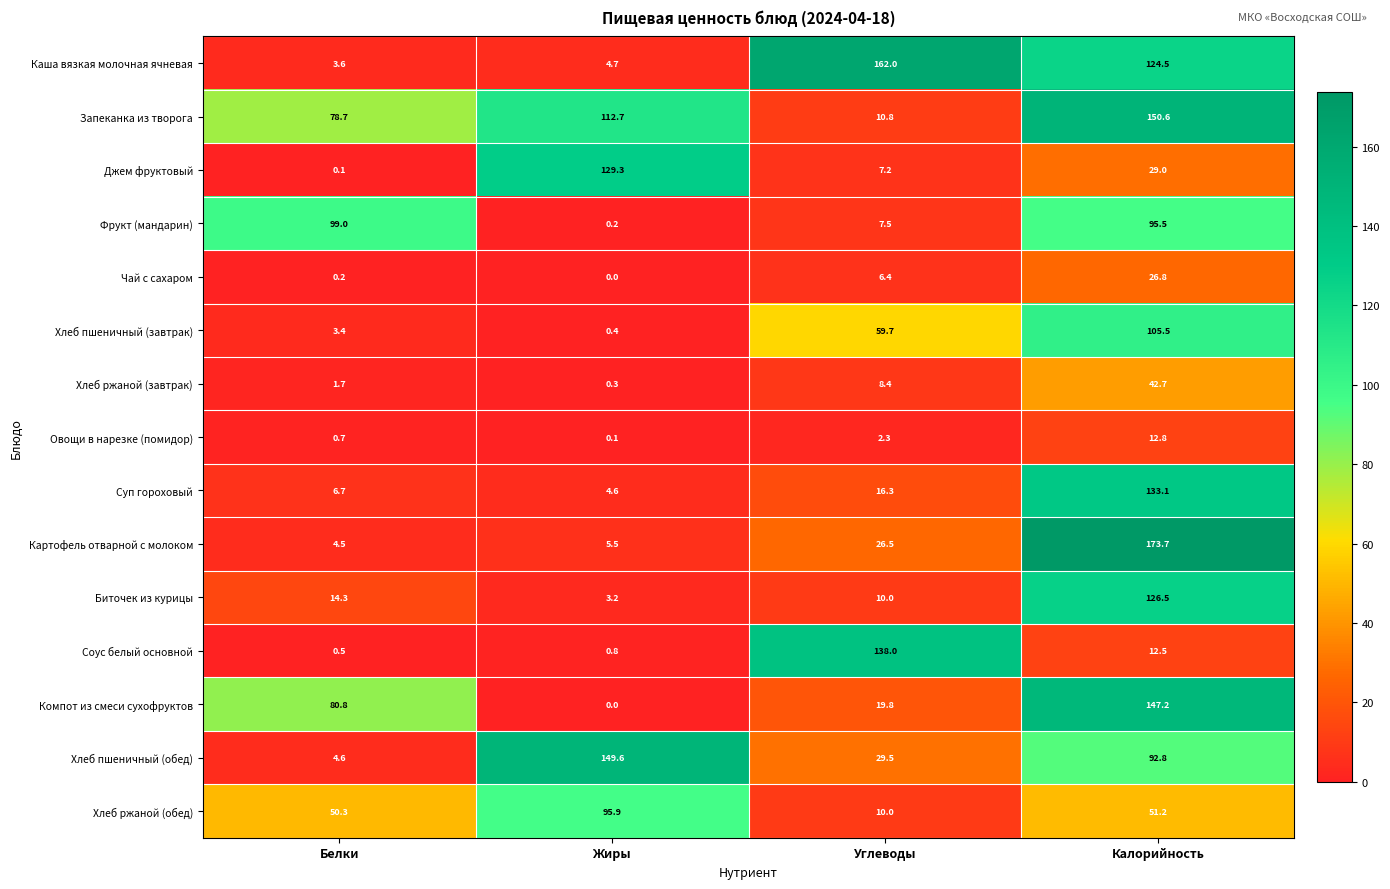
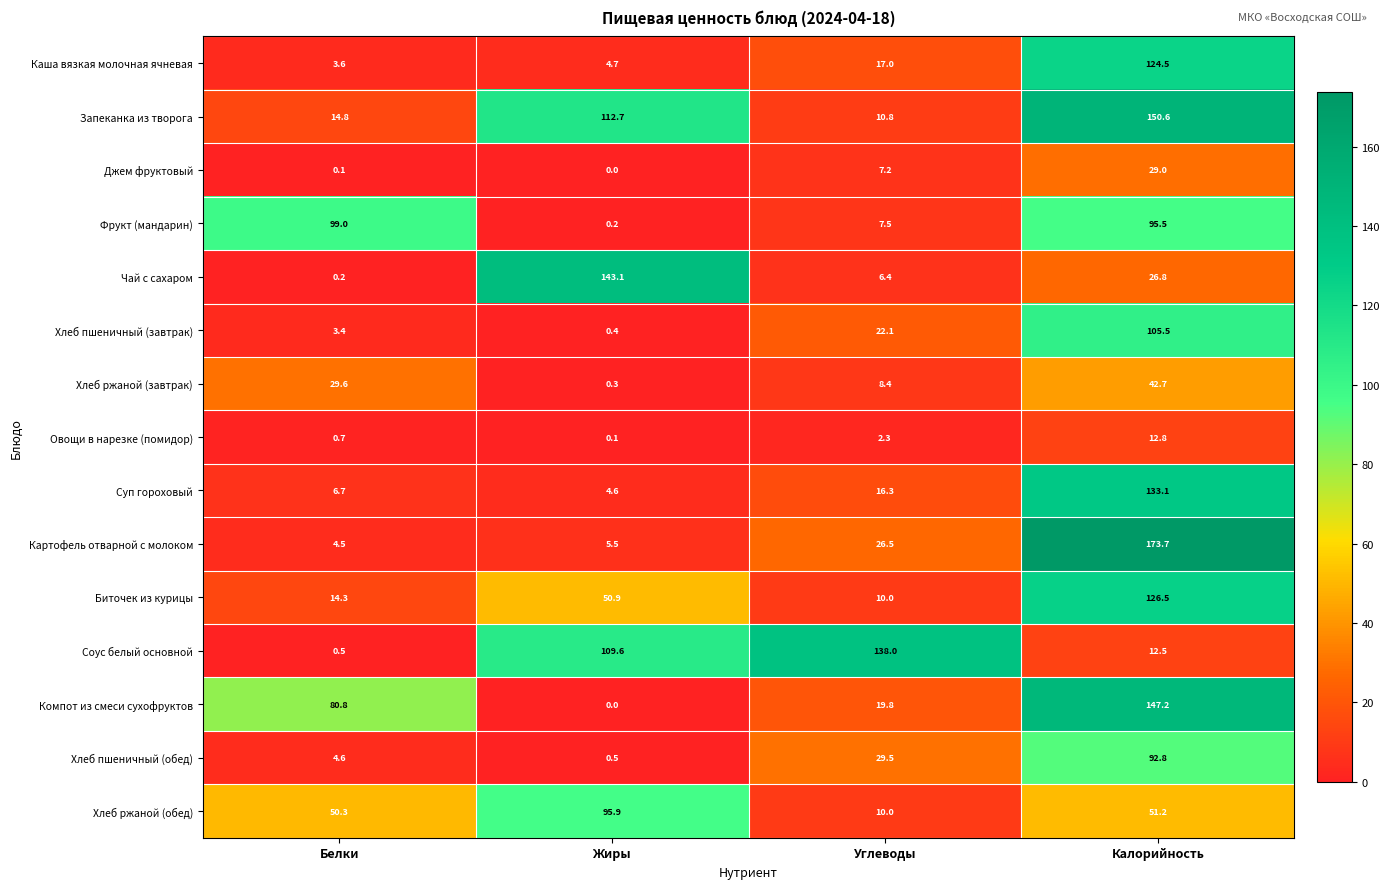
  {
    "Каша вязкая молочная ячневая": {
      "Белки": 3.6,
      "Жиры": 4.7,
-     "Углеводы": 162.0,
+     "Углеводы": 17.0,
      "Калорийность": 124.5
    },
    "Запеканка из творога": {
-     "Белки": 78.7,
+     "Белки": 14.8,
      "Жиры": 112.7,
      "Углеводы": 10.8,
      "Калорийность": 150.6
    },
    "Джем фруктовый": {
      "Белки": 0.1,
-     "Жиры": 129.3,
+     "Жиры": 0.0,
      "Углеводы": 7.2,
      "Калорийность": 29.0
    },
    "Фрукт (мандарин)": {
      "Белки": 99.0,
      "Жиры": 0.2,
      "Углеводы": 7.5,
      "Калорийность": 95.5
    },
    "Чай с сахаром": {
      "Белки": 0.2,
-     "Жиры": 0.0,
+     "Жиры": 143.1,
      "Углеводы": 6.4,
      "Калорийность": 26.8
    },
    "Хлеб пшеничный (завтрак)": {
      "Белки": 3.4,
      "Жиры": 0.4,
-     "Углеводы": 59.7,
+     "Углеводы": 22.1,
      "Калорийность": 105.5
    },
    "Хлеб ржаной (завтрак)": {
-     "Белки": 1.7,
+     "Белки": 29.6,
      "Жиры": 0.3,
      "Углеводы": 8.4,
      "Калорийность": 42.7
    },
    "Овощи в нарезке (помидор)": {
      "Белки": 0.7,
      "Жиры": 0.1,
      "Углеводы": 2.3,
      "Калорийность": 12.8
    },
    "Суп гороховый": {
      "Белки": 6.7,
      "Жиры": 4.6,
      "Углеводы": 16.3,
      "Калорийность": 133.1
    },
    "Картофель отварной с молоком": {
      "Белки": 4.5,
      "Жиры": 5.5,
      "Углеводы": 26.5,
      "Калорийность": 173.7
    },
    "Биточек из курицы": {
      "Белки": 14.3,
-     "Жиры": 3.2,
+     "Жиры": 50.9,
      "Углеводы": 10.0,
      "Калорийность": 126.5
    },
    "Соус белый основной": {
      "Белки": 0.5,
-     "Жиры": 0.8,
+     "Жиры": 109.6,
      "Углеводы": 138.0,
      "Калорийность": 12.5
    },
    "Компот из смеси сухофруктов": {
      "Белки": 80.8,
      "Жиры": 0.0,
      "Углеводы": 19.8,
      "Калорийность": 147.2
    },
    "Хлеб пшеничный (обед)": {
      "Белки": 4.6,
-     "Жиры": 149.6,
+     "Жиры": 0.5,
      "Углеводы": 29.5,
      "Калорийность": 92.8
    },
    "Хлеб ржаной (обед)": {
      "Белки": 50.3,
      "Жиры": 95.9,
      "Углеводы": 10.0,
      "Калорийность": 51.2
    }
  }
